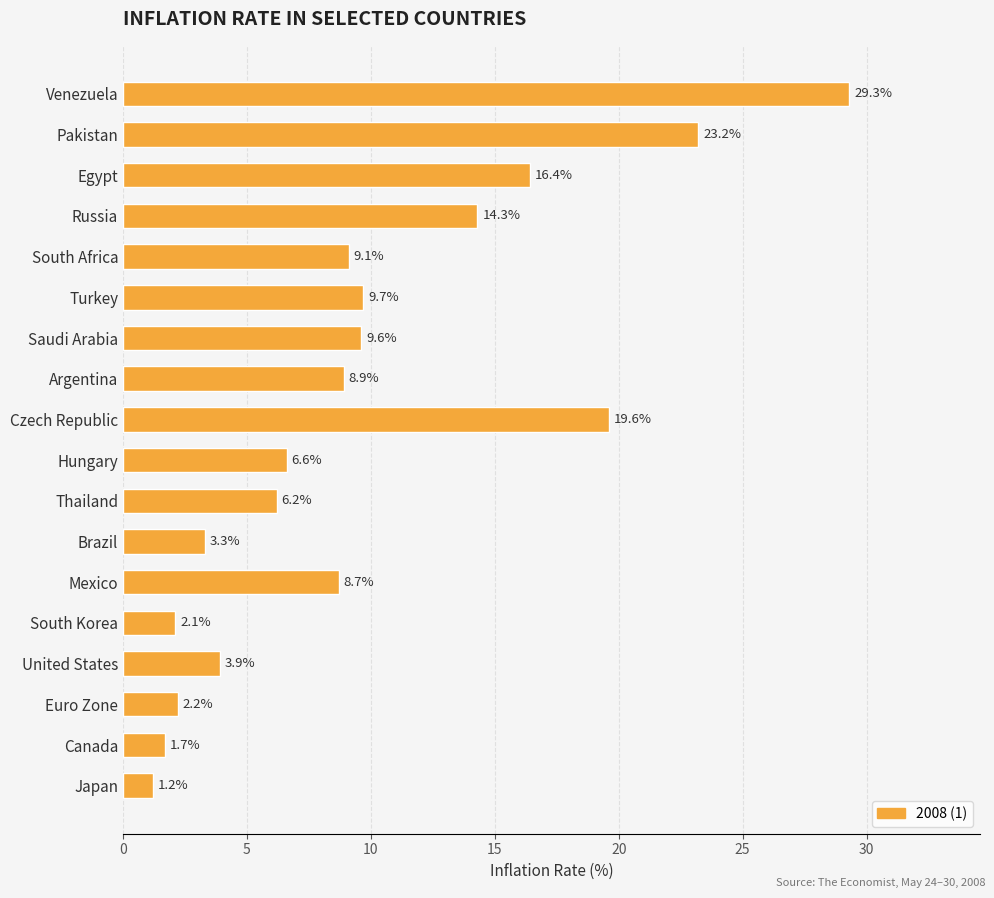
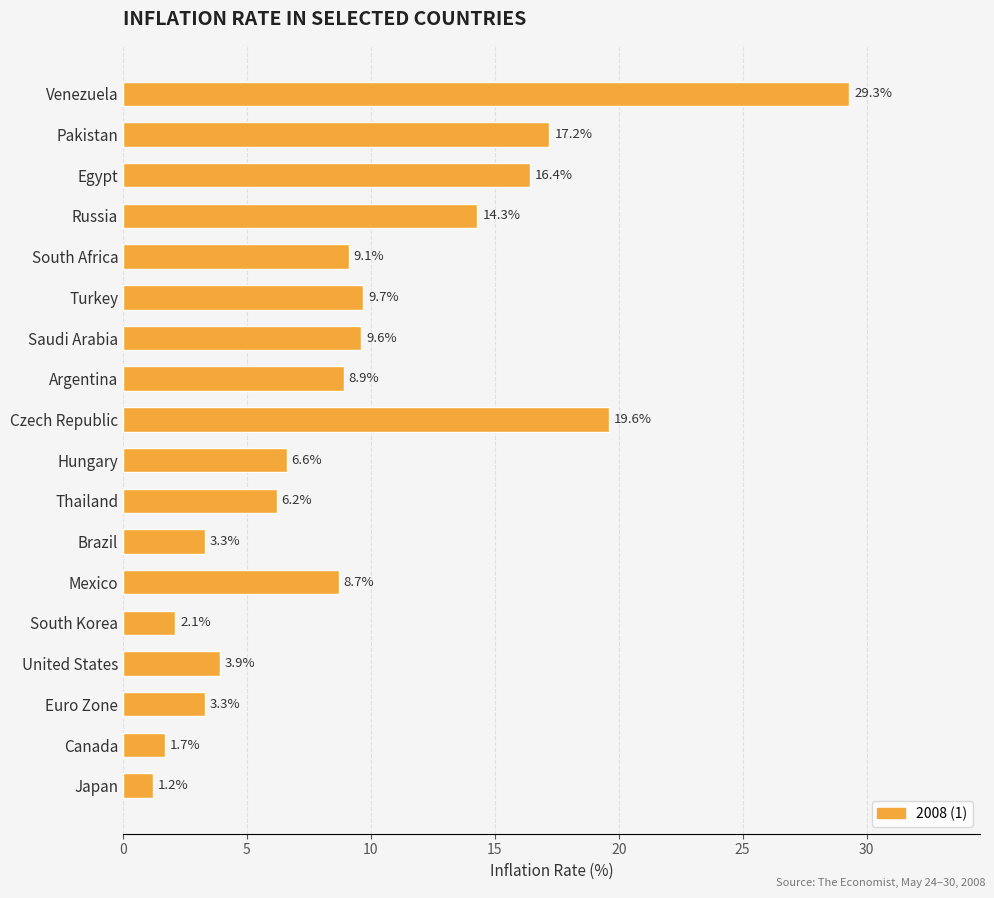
  {
    "Venezuela": "29.3%",
-   "Pakistan": "23.2%",
+   "Pakistan": "17.2%",
    "Egypt": "16.4%",
    "Russia": "14.3%",
    "South Africa": "9.1%",
    "Turkey": "9.7%",
    "Saudi Arabia": "9.6%",
    "Argentina": "8.9%",
    "Czech Republic": "19.6%",
    "Hungary": "6.6%",
    "Thailand": "6.2%",
    "Brazil": "3.3%",
    "Mexico": "8.7%",
    "South Korea": "2.1%",
    "United States": "3.9%",
-   "Euro Zone": "2.2%",
+   "Euro Zone": "3.3%",
    "Canada": "1.7%",
    "Japan": "1.2%"
  }
